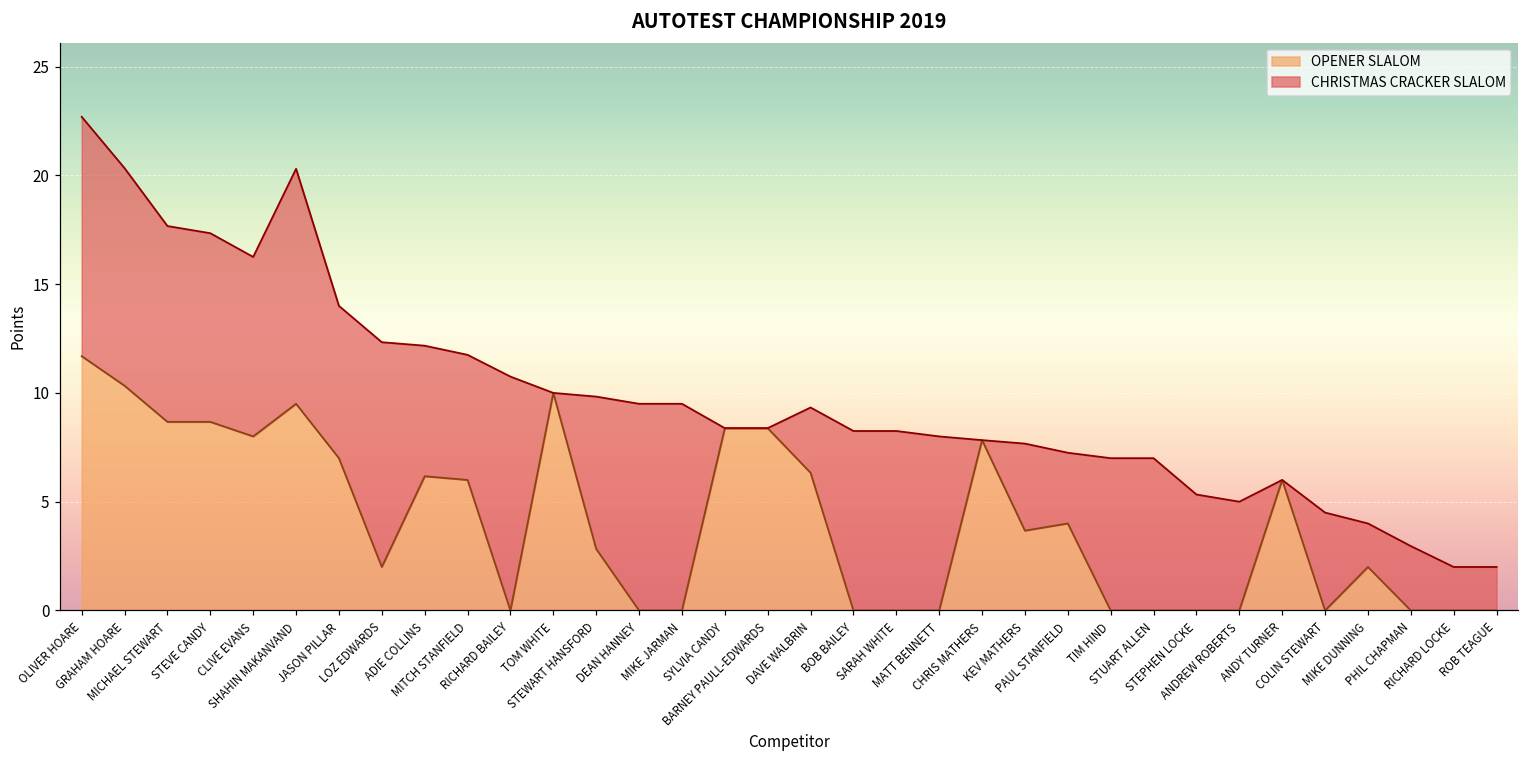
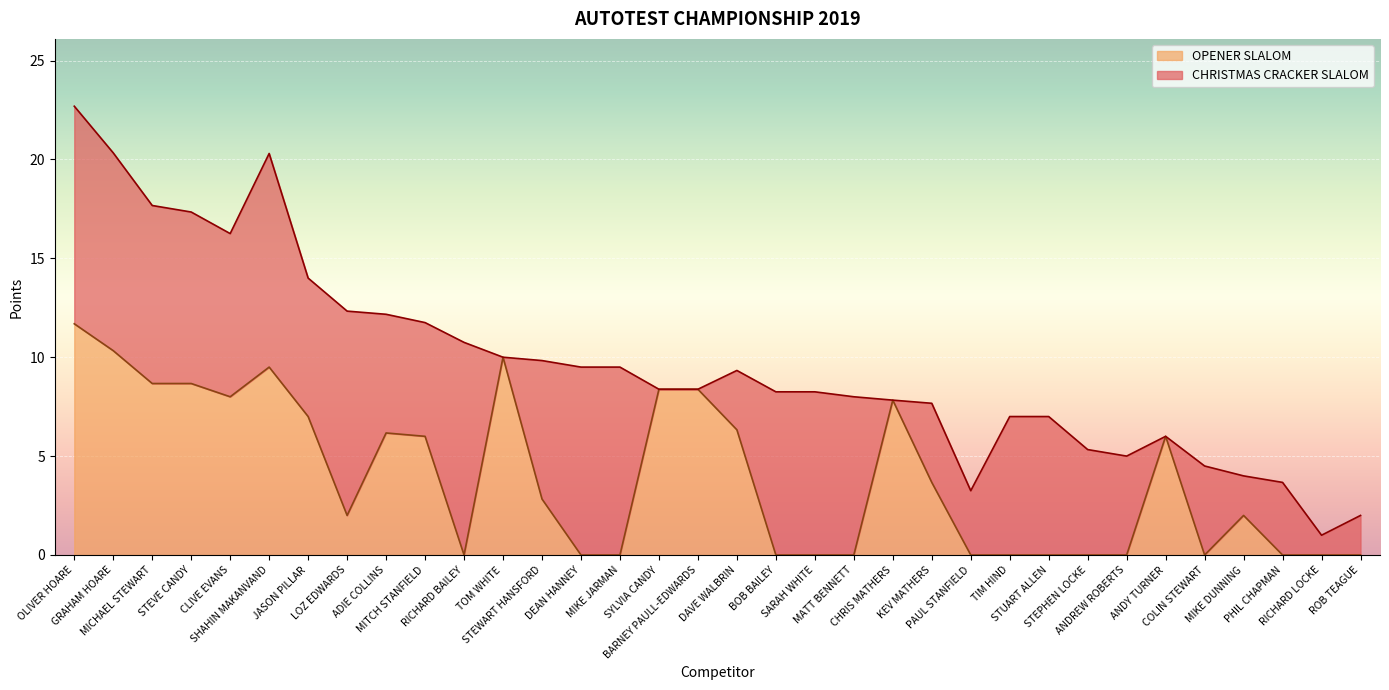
  {
    "OPENER SLALOM": {
      "OLIVER HOARE": 11.7,
      "GRAHAM HOARE": 10.3,
      "MICHAEL STEWART": 8.7,
      "STEVE CANDY": 8.7,
      "CLIVE EVANS": 8,
      "SHAHIN MAKANVAND": 9.5,
      "JASON PILLAR": 7,
      "LOZ EDWARDS": 2,
      "ADIE COLLINS": 6.2,
      "MITCH STANFIELD": 6,
      "RICHARD BAILEY": 0,
      "STEWART HANSFORD": 2.8,
      "DEAN HANNEY": 0,
      "MIKE JARMAN": 0,
      "DAVE WALBRIN": 6.3,
      "BOB BAILEY": 0,
      "SARAH WHITE": 0,
      "MATT BENNETT": 0,
      "KEV MATHERS": 3.7,
-     "PAUL STANFIELD": 4,
+     "PAUL STANFIELD": 0,
      "TIM HIND": 0,
      "STUART ALLEN": 0,
      "STEPHEN LOCKE": 0,
      "ANDREW ROBERTS": 0,
      "COLIN STEWART": 0,
      "MIKE DUNNING": 2,
      "PHIL CHAPMAN": 0,
      "RICHARD LOCKE": 0,
      "ROB TEAGUE": 0
    },
    "CHRISTMAS CRACKER SLALOM": {
      "OLIVER HOARE": 11.0,
      "GRAHAM HOARE": 10.0,
      "MICHAEL STEWART": 9.0,
      "STEVE CANDY": 8.7,
      "CLIVE EVANS": 8.3,
      "SHAHIN MAKANVAND": 10.8,
      "JASON PILLAR": 7.0,
      "LOZ EDWARDS": 10.3,
      "ADIE COLLINS": 6.0,
      "MITCH STANFIELD": 5.8,
      "RICHARD BAILEY": 10.8,
      "STEWART HANSFORD": 7.0,
      "DEAN HANNEY": 9.5,
      "MIKE JARMAN": 9.5,
      "DAVE WALBRIN": 3.0,
      "BOB BAILEY": 8.3,
      "SARAH WHITE": 8.3,
      "MATT BENNETT": 8.0,
      "KEV MATHERS": 4.0,
      "PAUL STANFIELD": 3.3,
      "TIM HIND": 7.0,
      "STUART ALLEN": 7.0,
      "STEPHEN LOCKE": 5.3,
      "ANDREW ROBERTS": 5.0,
      "COLIN STEWART": 4.5,
      "MIKE DUNNING": 2.0,
-     "PHIL CHAPMAN": 3.0,
-     "RICHARD LOCKE": 2,
+     "PHIL CHAPMAN": 3.7,
+     "RICHARD LOCKE": 1,
      "ROB TEAGUE": 2.0
    }
  }
